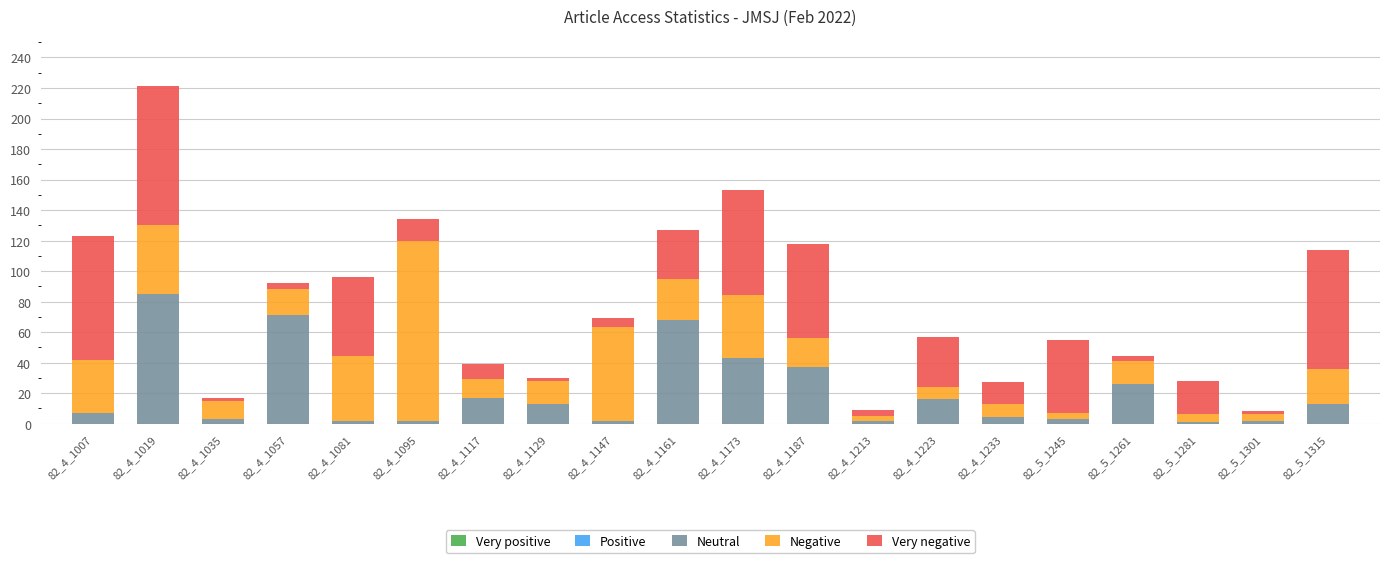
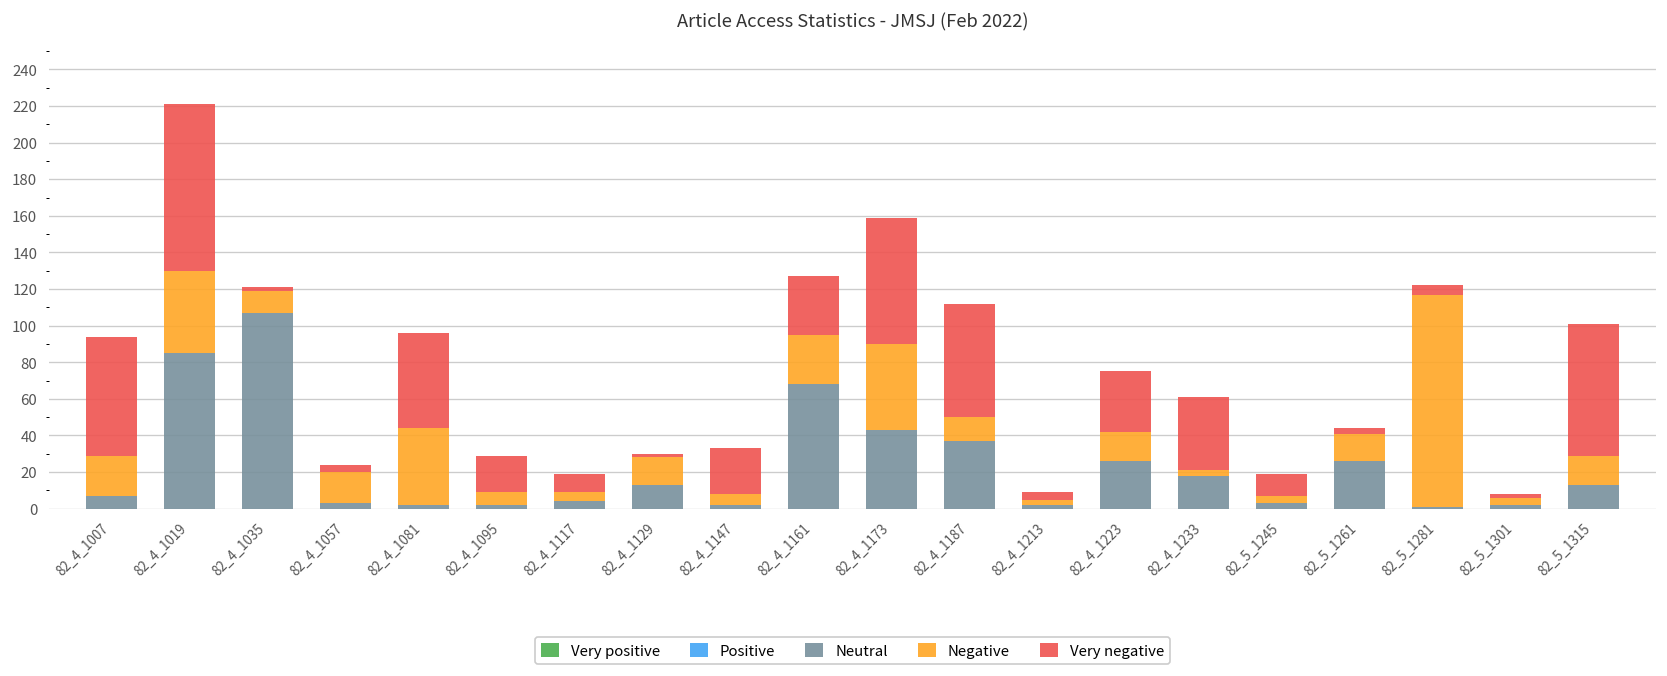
  {
    "Positive": {
      "82_4_1007": 0,
      "82_4_1019": 0,
      "82_4_1035": 0,
      "82_4_1057": 0,
      "82_4_1081": 0,
      "82_4_1095": 0,
      "82_4_1117": 0,
      "82_4_1129": 0,
      "82_4_1147": 0,
      "82_4_1161": 0,
      "82_4_1173": 0,
      "82_4_1187": 0,
      "82_4_1213": 0,
      "82_4_1223": 0,
      "82_4_1233": 0,
      "82_5_1245": 0,
      "82_5_1261": 0,
      "82_5_1281": 0,
      "82_5_1301": 0,
      "82_5_1315": 0
    },
    "Neutral": {
      "82_4_1007": 7,
      "82_4_1019": 85,
-     "82_4_1035": 3,
-     "82_4_1057": 71,
+     "82_4_1035": 107,
+     "82_4_1057": 3,
      "82_4_1081": 2,
      "82_4_1095": 2,
-     "82_4_1117": 17,
+     "82_4_1117": 4,
      "82_4_1129": 13,
      "82_4_1147": 2,
      "82_4_1161": 68,
      "82_4_1173": 43,
      "82_4_1187": 37,
      "82_4_1213": 2,
-     "82_4_1223": 16,
-     "82_4_1233": 4,
+     "82_4_1223": 26,
+     "82_4_1233": 18,
      "82_5_1245": 3,
      "82_5_1261": 26,
      "82_5_1301": 2,
      "82_5_1315": 13
    },
    "Negative": {
-     "82_4_1007": 35,
+     "82_4_1007": 22,
      "82_4_1019": 45,
      "82_4_1035": 12,
      "82_4_1057": 17,
      "82_4_1081": 42,
-     "82_4_1095": 118,
-     "82_4_1117": 12,
+     "82_4_1095": 7,
+     "82_4_1117": 5,
      "82_4_1129": 15,
-     "82_4_1147": 61,
+     "82_4_1147": 6,
      "82_4_1161": 27,
-     "82_4_1173": 41,
-     "82_4_1187": 19,
+     "82_4_1173": 47,
+     "82_4_1187": 13,
      "82_4_1213": 3,
-     "82_4_1223": 8,
-     "82_4_1233": 9,
+     "82_4_1223": 16,
+     "82_4_1233": 3,
      "82_5_1245": 4,
      "82_5_1261": 15,
-     "82_5_1281": 5,
+     "82_5_1281": 116,
      "82_5_1301": 4,
-     "82_5_1315": 23
+     "82_5_1315": 16
    },
    "Very negative": {
-     "82_4_1007": 81,
+     "82_4_1007": 65,
      "82_4_1019": 91,
      "82_4_1035": 2,
      "82_4_1057": 4,
      "82_4_1081": 52,
-     "82_4_1095": 14,
+     "82_4_1095": 20,
      "82_4_1117": 10,
      "82_4_1129": 2,
-     "82_4_1147": 6,
+     "82_4_1147": 25,
      "82_4_1161": 32,
      "82_4_1173": 69,
      "82_4_1187": 62,
      "82_4_1213": 4,
      "82_4_1223": 33,
-     "82_4_1233": 14,
-     "82_5_1245": 48,
+     "82_4_1233": 40,
+     "82_5_1245": 12,
      "82_5_1261": 3,
-     "82_5_1281": 22,
+     "82_5_1281": 5,
      "82_5_1301": 2,
-     "82_5_1315": 78
+     "82_5_1315": 72
    }
  }
